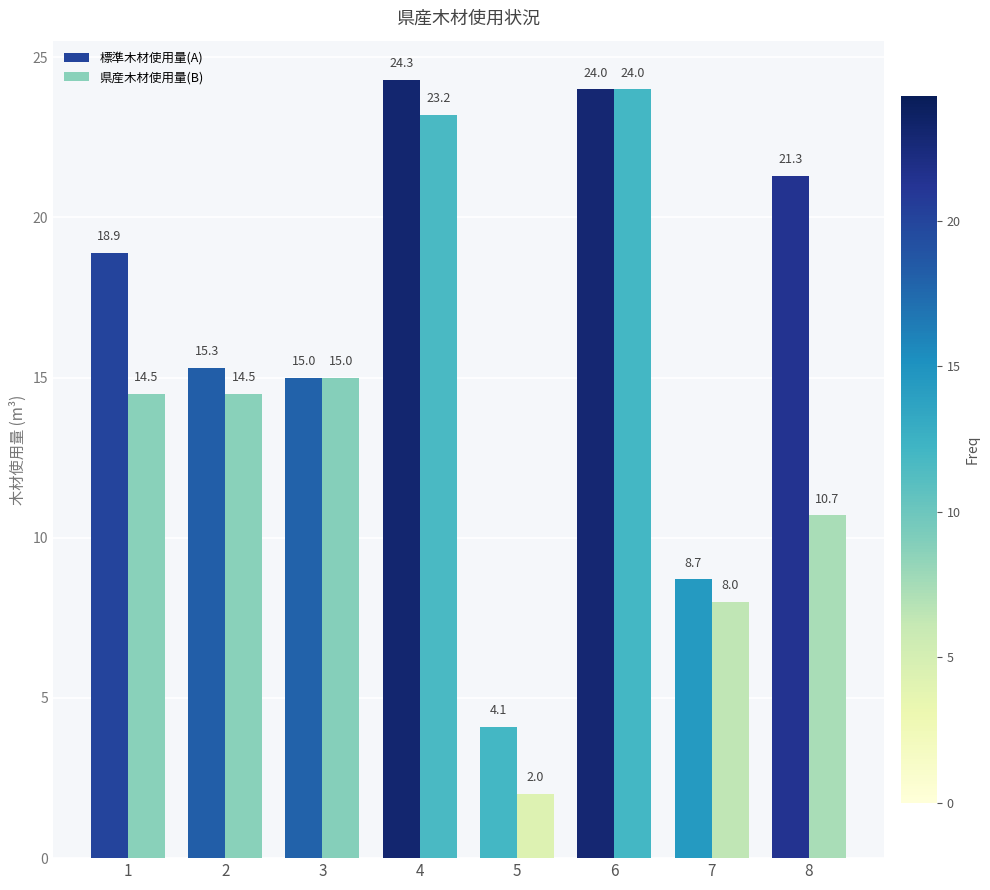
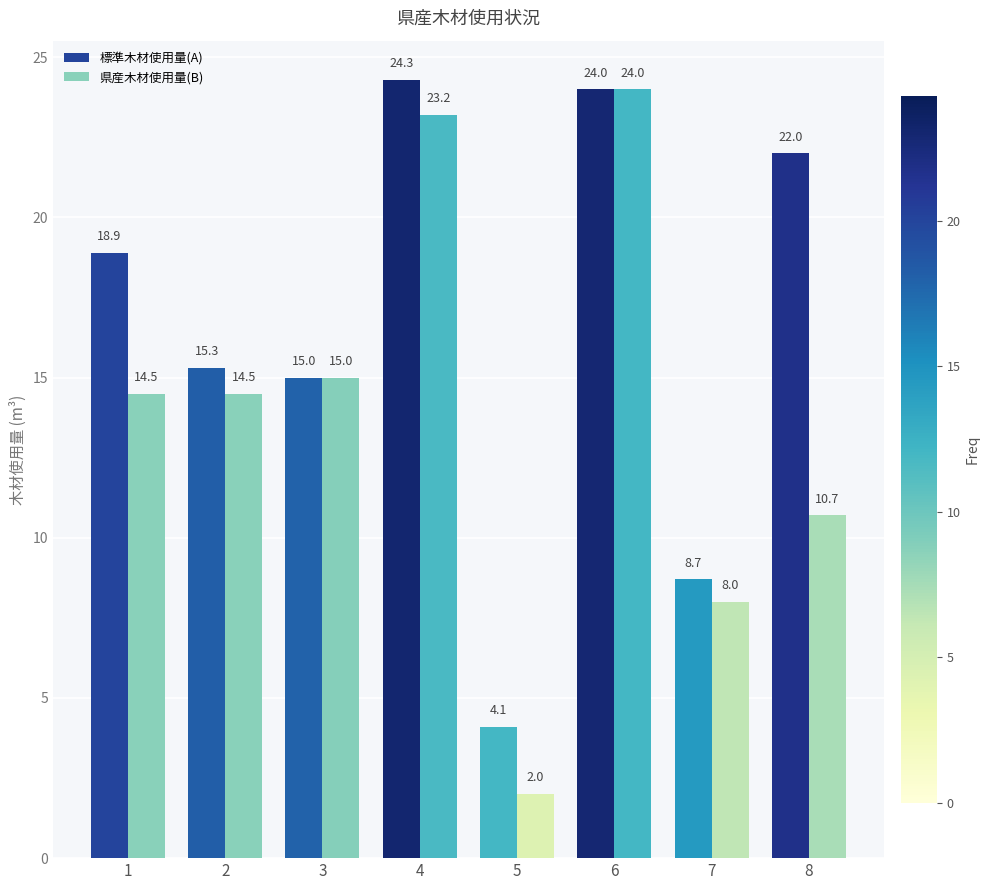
  {
    "標準木材使用量(A)": {
      "1": 18.9,
      "2": 15.3,
      "3": 15.0,
      "4": 24.3,
      "5": 4.1,
      "6": 24.0,
      "7": 8.7,
-     "8": 21.3
+     "8": 22.0
    },
    "県産木材使用量(B)": {
      "1": 14.5,
      "2": 14.5,
      "3": 15.0,
      "4": 23.2,
      "5": 2.0,
      "6": 24.0,
      "7": 8.0,
      "8": 10.7
    }
  }
